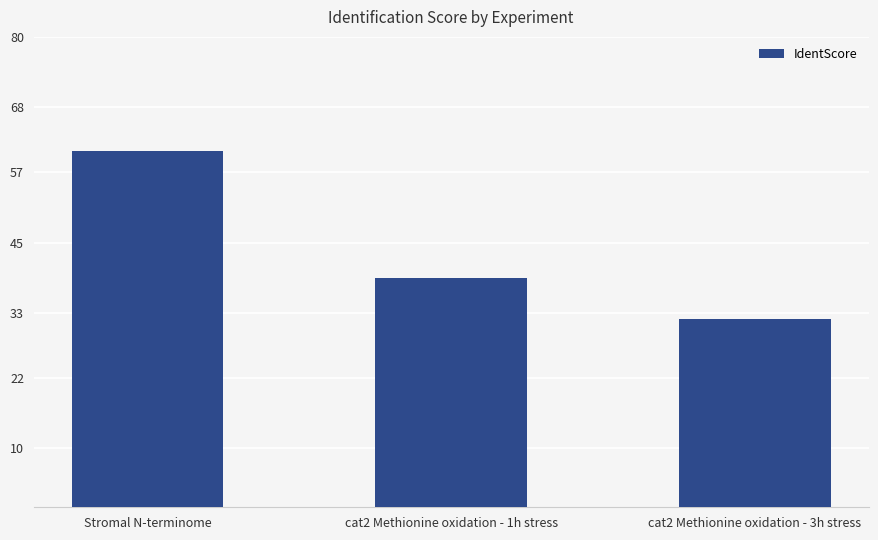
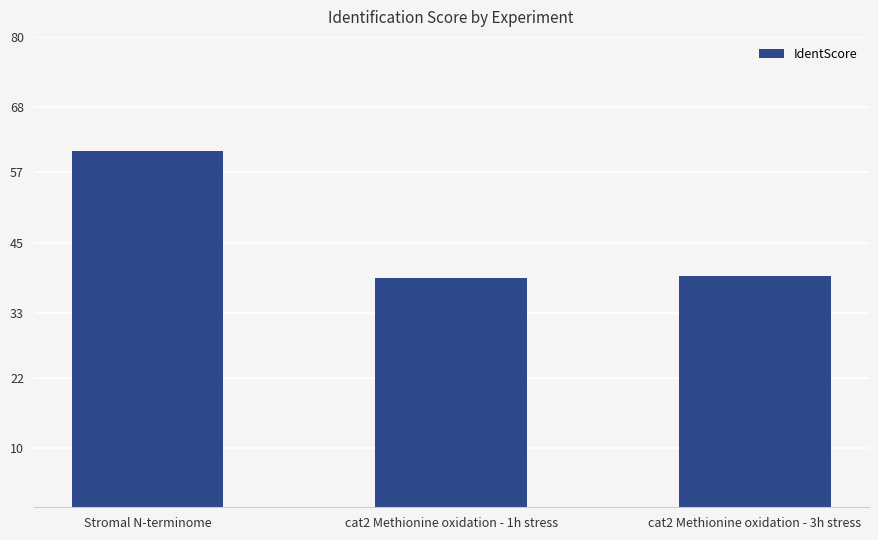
  {
    "Stromal N-terminome": 61,
    "cat2 Methionine oxidation - 1h stress": 39,
-   "cat2 Methionine oxidation - 3h stress": 32
+   "cat2 Methionine oxidation - 3h stress": 39
  }
